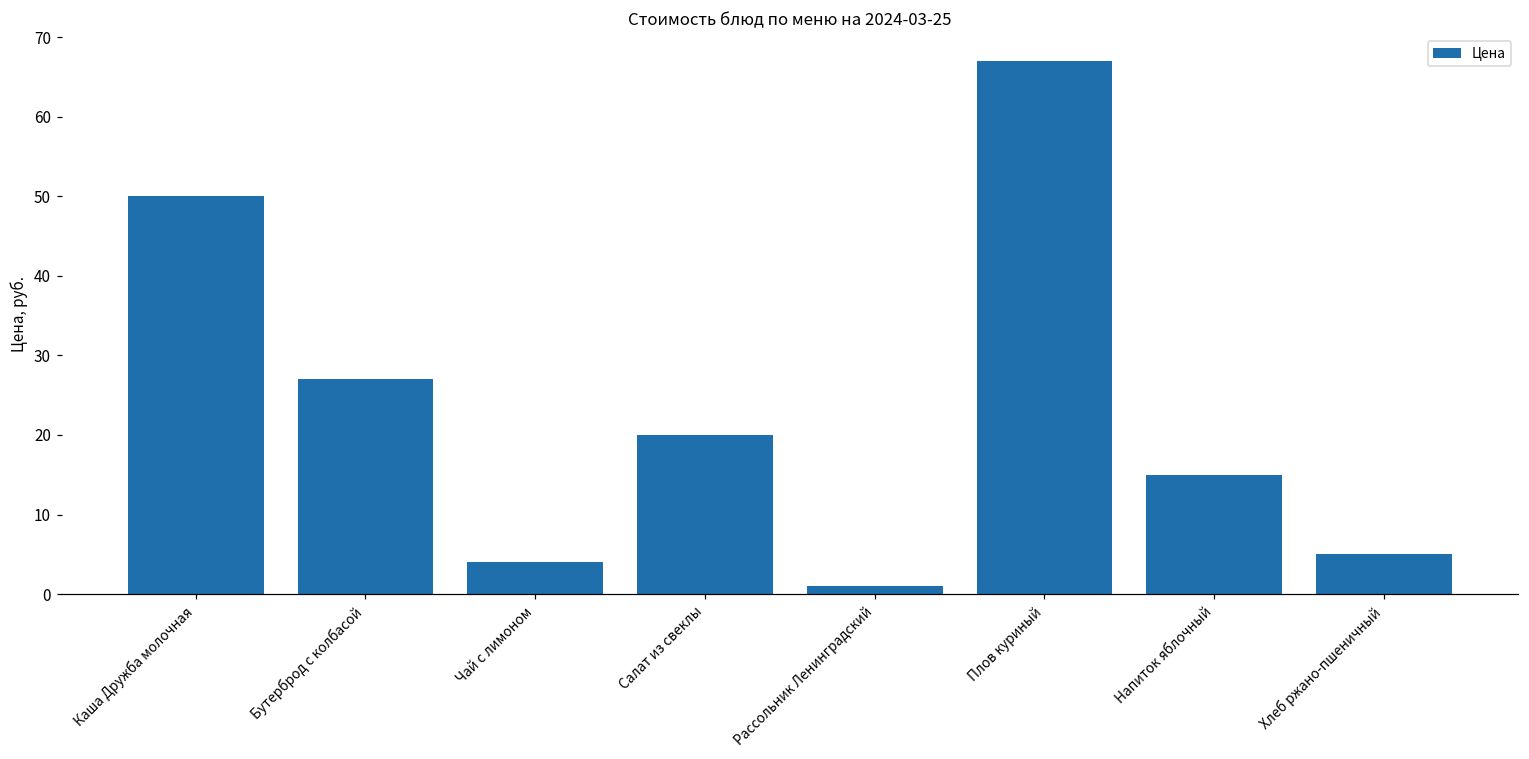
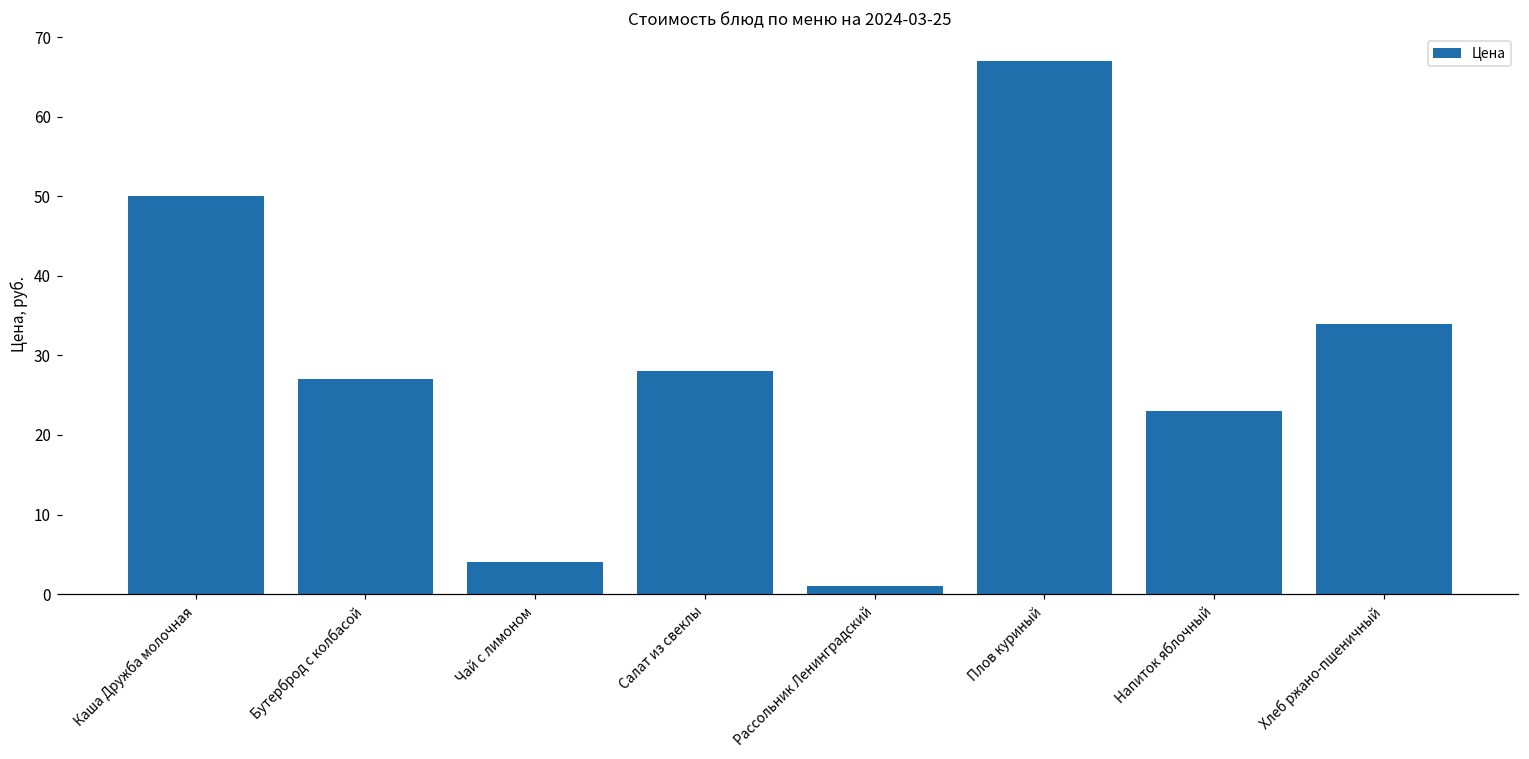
  {
    "Каша Дружба молочная": 50,
    "Бутерброд с колбасой": 27,
    "Чай с лимоном": 4,
-   "Салат из свеклы": 20,
+   "Салат из свеклы": 28,
    "Рассольник Ленинградский": 1,
    "Плов куриный": 67,
-   "Напиток яблочный": 15,
-   "Хлеб ржано-пшеничный": 5
+   "Напиток яблочный": 23,
+   "Хлеб ржано-пшеничный": 34
  }
